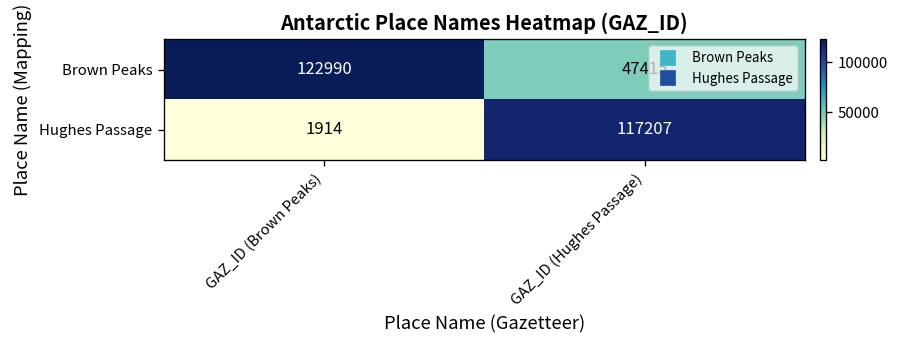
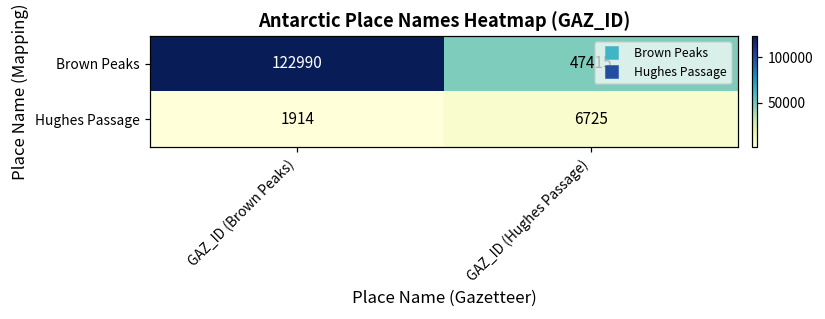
  {
    "Brown Peaks": {
      "GAZ_ID (Brown Peaks)": 122990
    },
    "Hughes Passage": {
      "GAZ_ID (Brown Peaks)": 1914,
-     "GAZ_ID (Hughes Passage)": 117207
+     "GAZ_ID (Hughes Passage)": 6725
    }
  }
